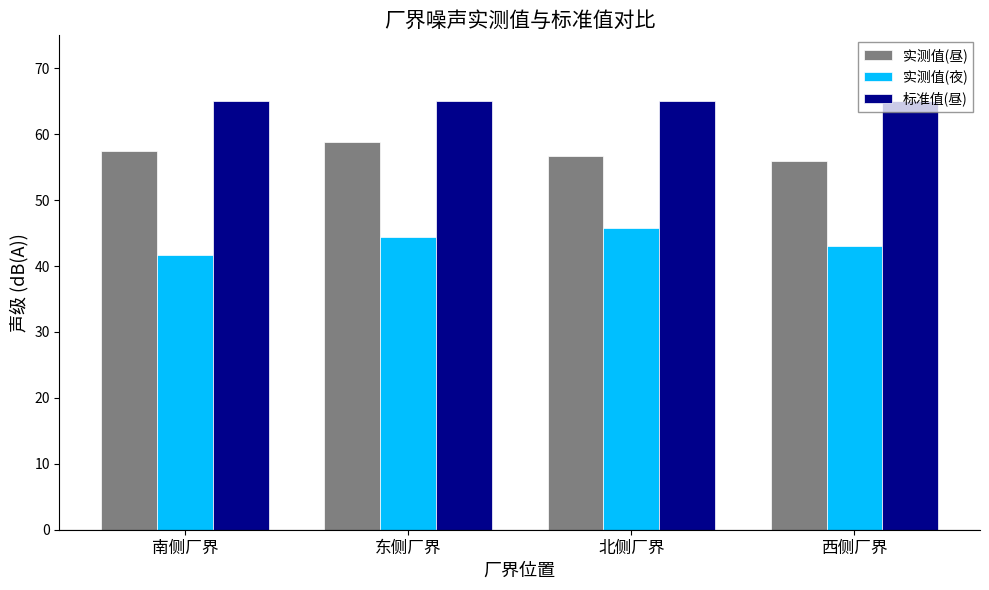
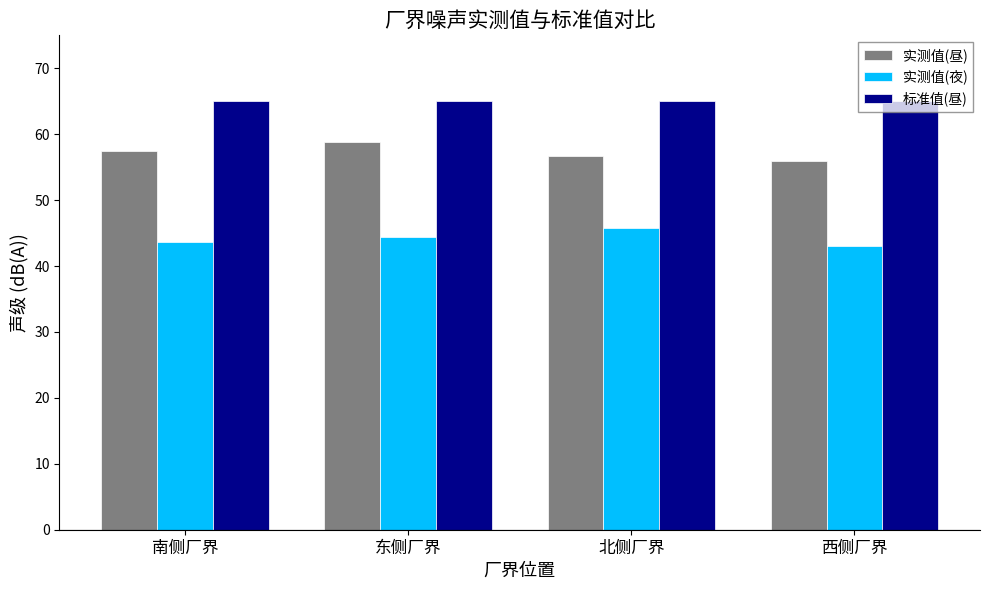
  {
    "实测值(昼)": {
      "南侧厂界": 58,
      "东侧厂界": 59,
      "北侧厂界": 57,
      "西侧厂界": 56
    },
    "实测值(夜)": {
-     "南侧厂界": 42,
+     "南侧厂界": 44,
      "东侧厂界": 44,
      "北侧厂界": 46,
      "西侧厂界": 43
    },
    "标准值(昼)": {
      "南侧厂界": 65,
      "东侧厂界": 65,
      "北侧厂界": 65
    }
  }
